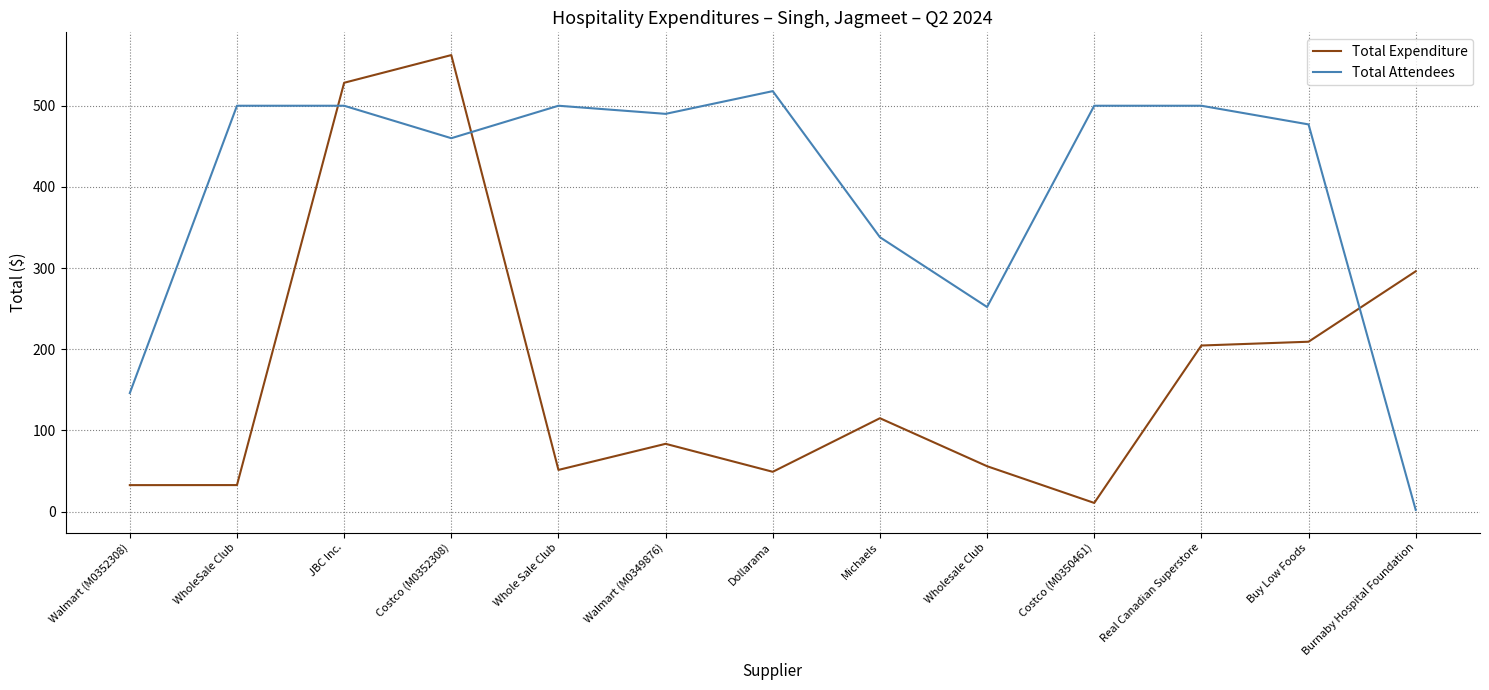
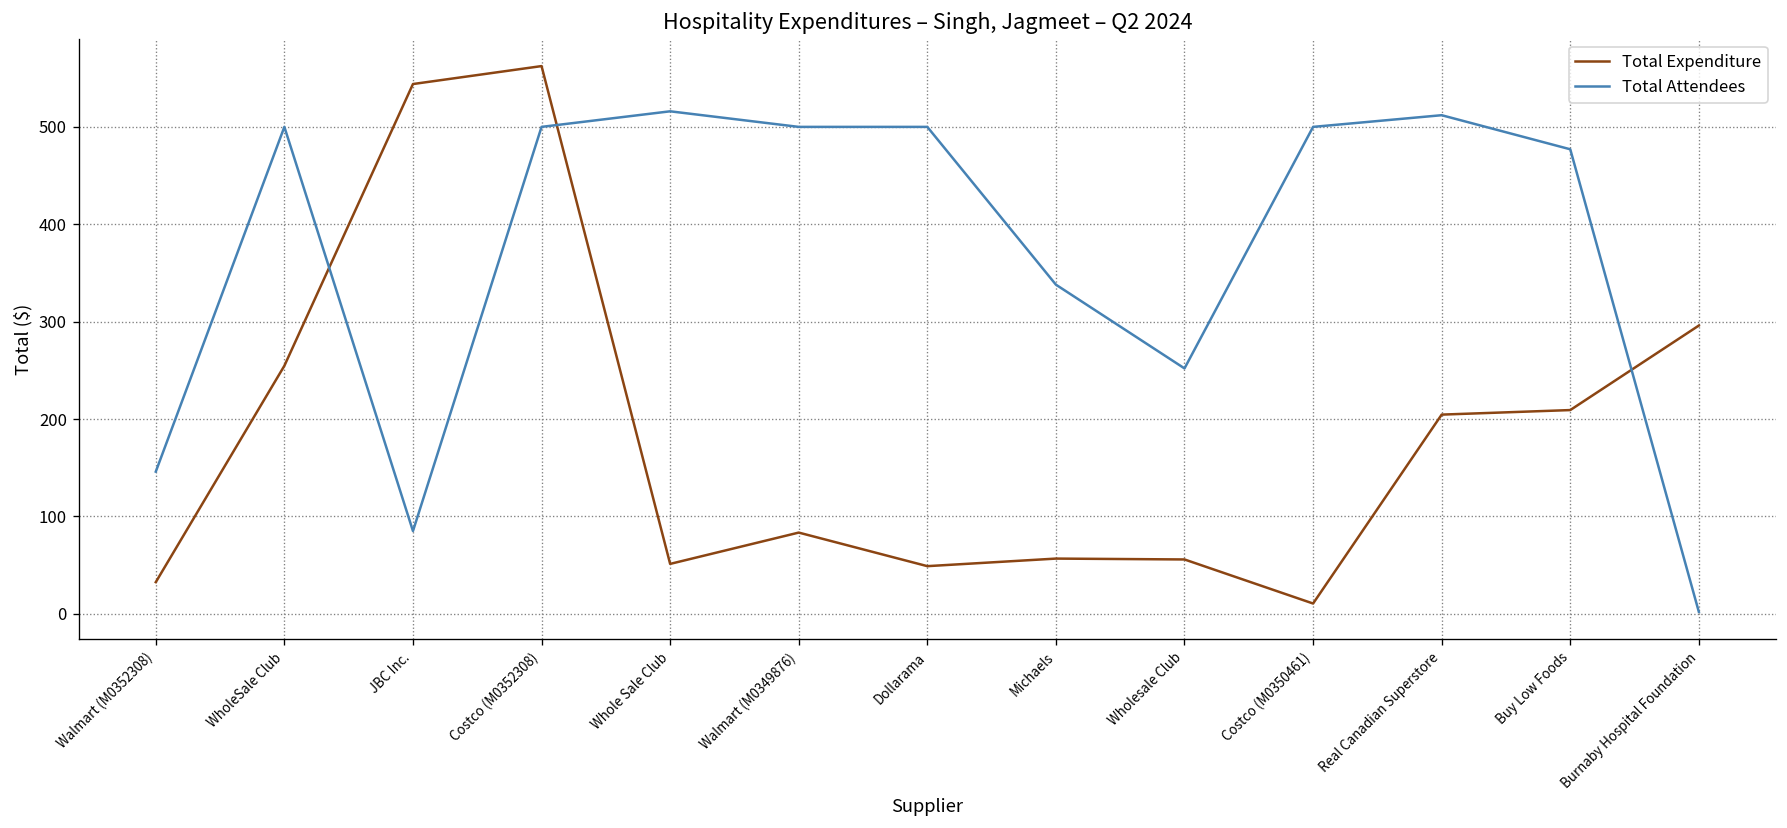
  {
    "Total Expenditure": {
      "Walmart (M0352308)": 30,
-     "WholeSale Club": 30,
-     "JBC Inc.": 530,
+     "WholeSale Club": 250,
+     "JBC Inc.": 540,
      "Costco (M0352308)": 560,
      "Whole Sale Club": 50,
      "Walmart (M0349876)": 80,
      "Dollarama": 50,
-     "Michaels": 110,
+     "Michaels": 60,
      "Wholesale Club": 60,
      "Costco (M0350461)": 10,
      "Real Canadian Superstore": 200,
      "Buy Low Foods": 210,
      "Burnaby Hospital Foundation": 300
    },
    "Total Attendees": {
      "Walmart (M0352308)": 150,
      "WholeSale Club": 500,
-     "JBC Inc.": 500,
-     "Costco (M0352308)": 460,
-     "Whole Sale Club": 500,
-     "Walmart (M0349876)": 490,
-     "Dollarama": 520,
+     "JBC Inc.": 90,
+     "Costco (M0352308)": 500,
+     "Whole Sale Club": 520,
+     "Walmart (M0349876)": 500,
+     "Dollarama": 500,
      "Michaels": 340,
      "Wholesale Club": 250,
      "Costco (M0350461)": 500,
-     "Real Canadian Superstore": 500,
+     "Real Canadian Superstore": 510,
      "Buy Low Foods": 480,
      "Burnaby Hospital Foundation": 0
    }
  }
